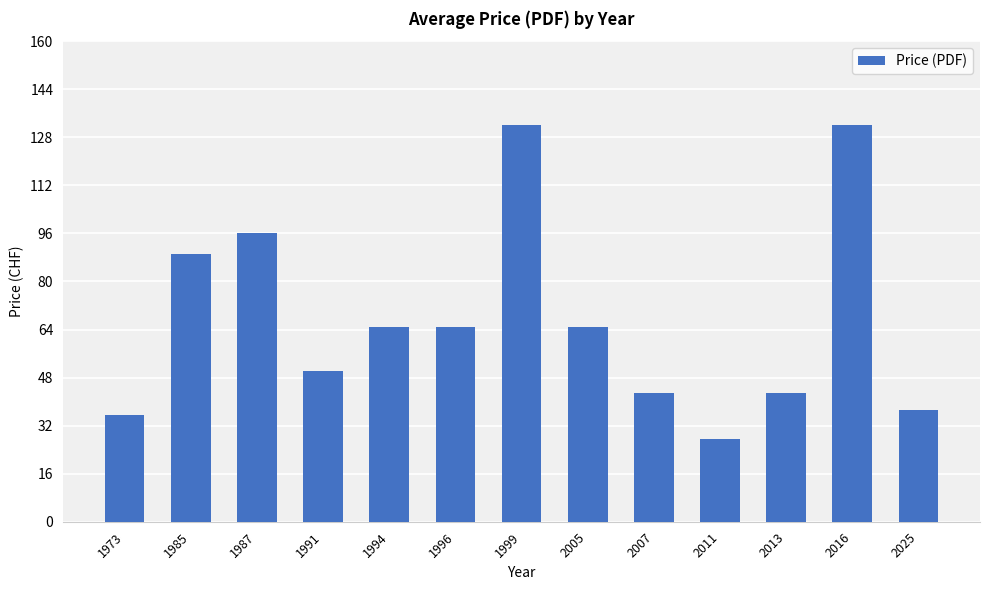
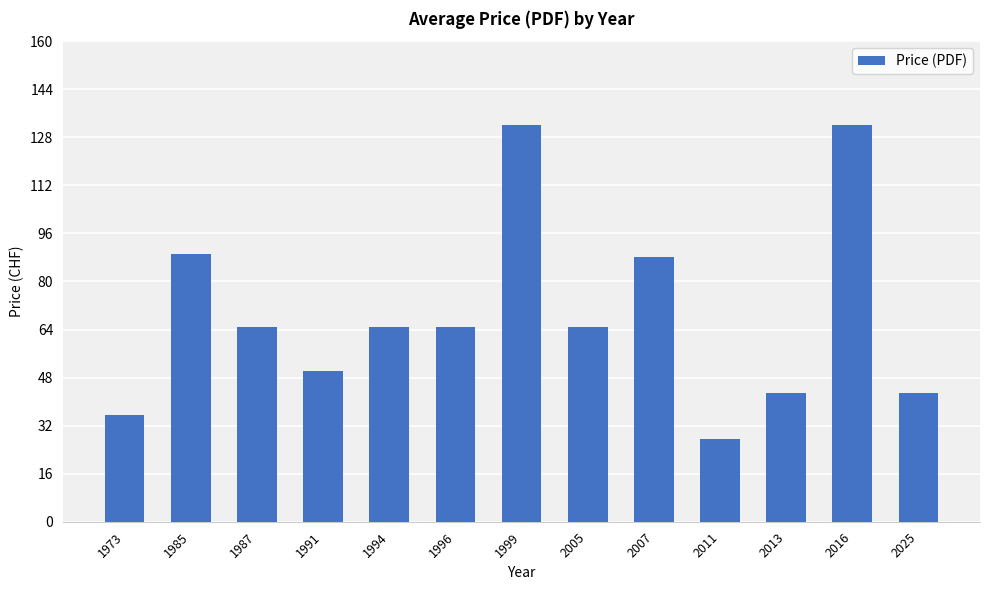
  {
    "1973": 36,
    "1985": 89,
-   "1987": 96,
+   "1987": 65,
    "1991": 50,
    "1994": 65,
    "1996": 65,
    "1999": 132,
    "2005": 65,
-   "2007": 43,
+   "2007": 88,
    "2011": 28,
    "2013": 43,
    "2016": 132,
-   "2025": 37
+   "2025": 43
  }
